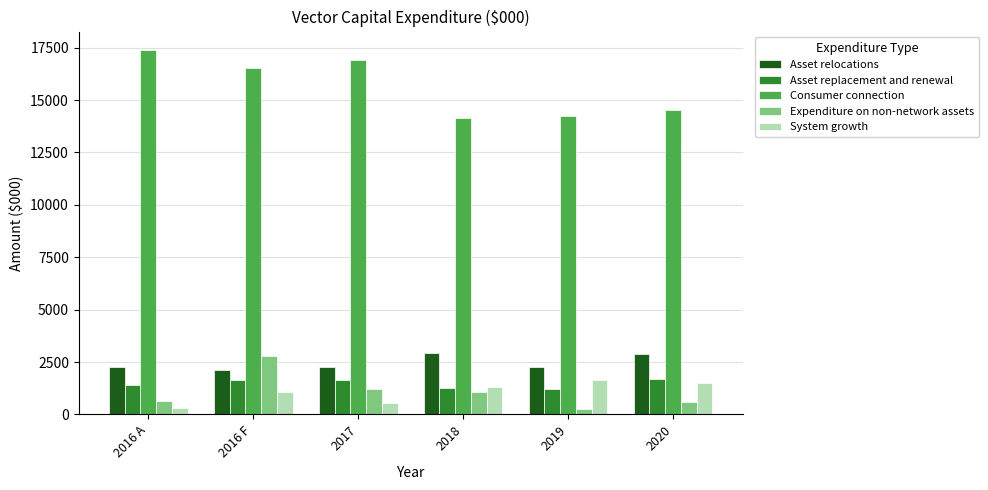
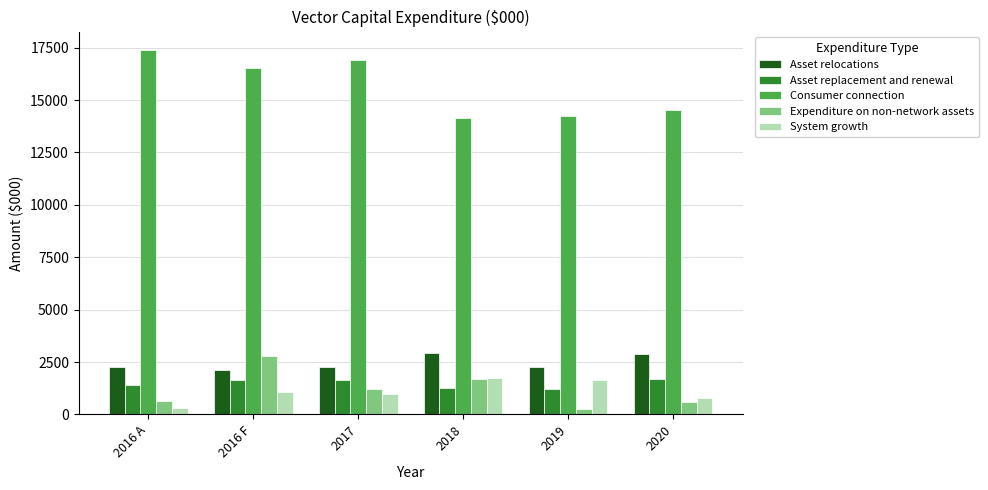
  {
    "Expenditure on non-network assets": {
      "2016 A": 600,
      "2016 F": 2800,
      "2017": 1200,
-     "2018": 1100,
+     "2018": 1700,
      "2019": 300,
      "2020": 600
    },
    "System growth": {
      "2016 A": 300,
      "2016 F": 1100,
-     "2017": 500,
-     "2018": 1300,
+     "2017": 1000,
+     "2018": 1700,
      "2019": 1600,
-     "2020": 1500
+     "2020": 800
    }
  }
